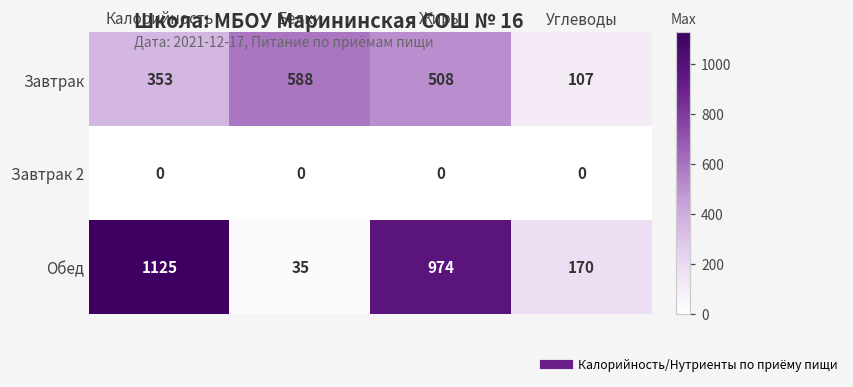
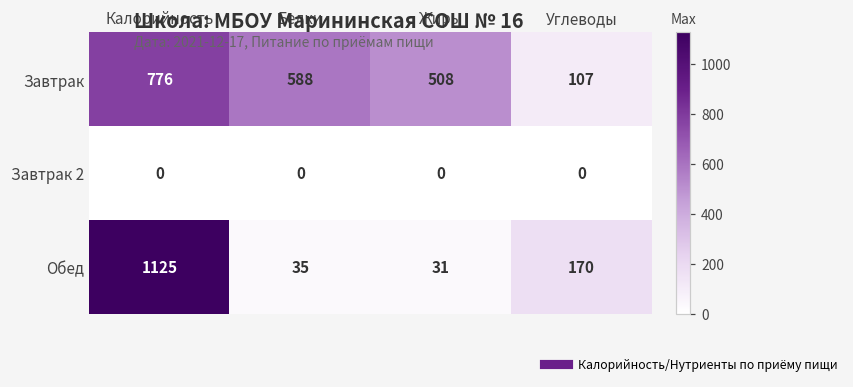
  {
    "Завтрак": {
-     "Калорийность": 353,
+     "Калорийность": 776,
      "Белки": 588,
      "Жиры": 508,
      "Углеводы": 107
    },
    "Завтрак 2": {
      "Калорийность": 0,
      "Белки": 0,
      "Жиры": 0,
      "Углеводы": 0
    },
    "Обед": {
      "Калорийность": 1125,
      "Белки": 35,
-     "Жиры": 974,
+     "Жиры": 31,
      "Углеводы": 170
    }
  }
